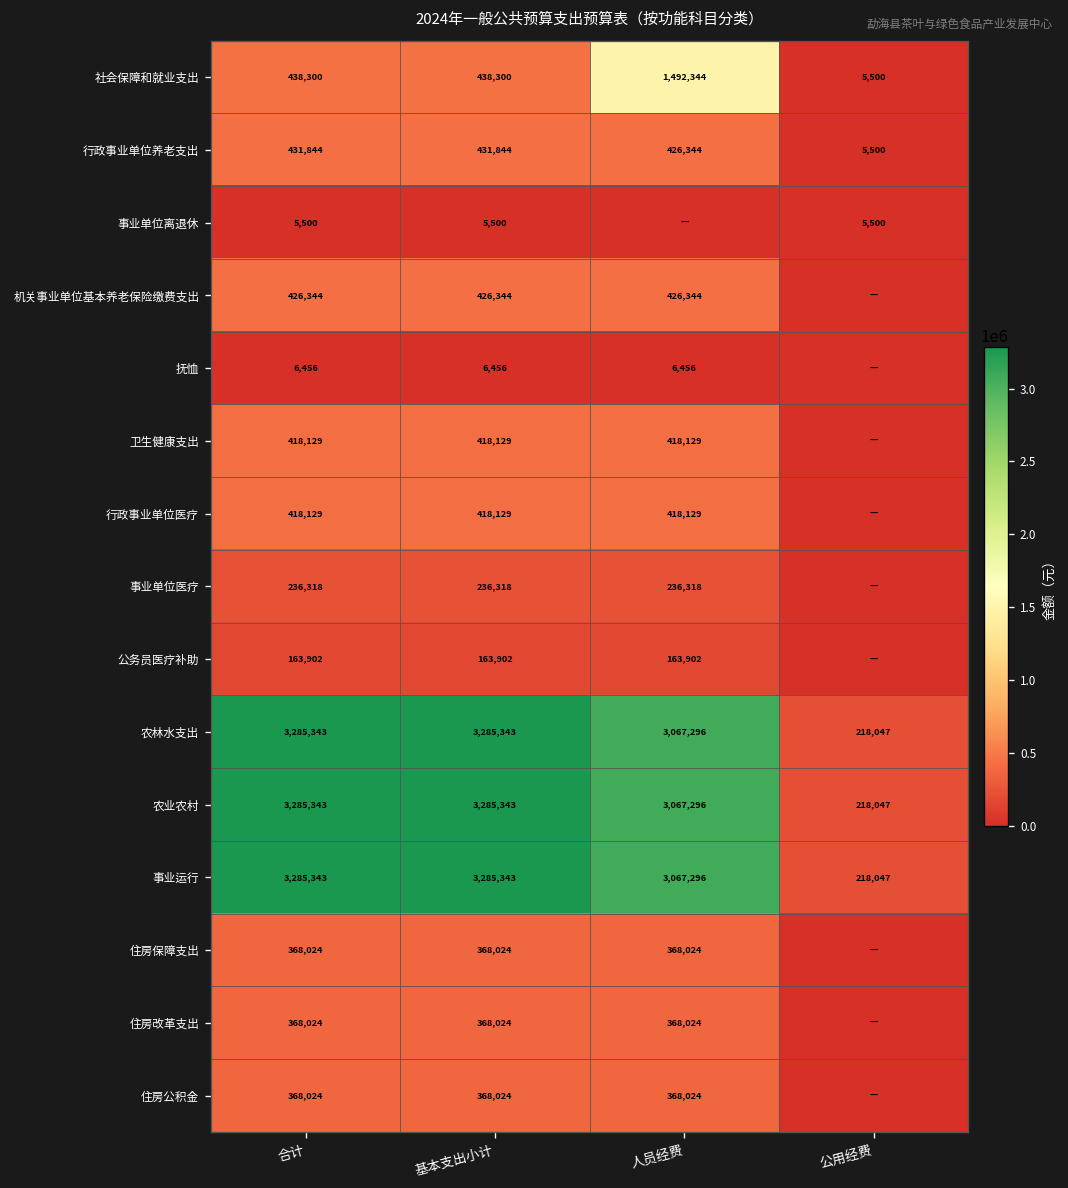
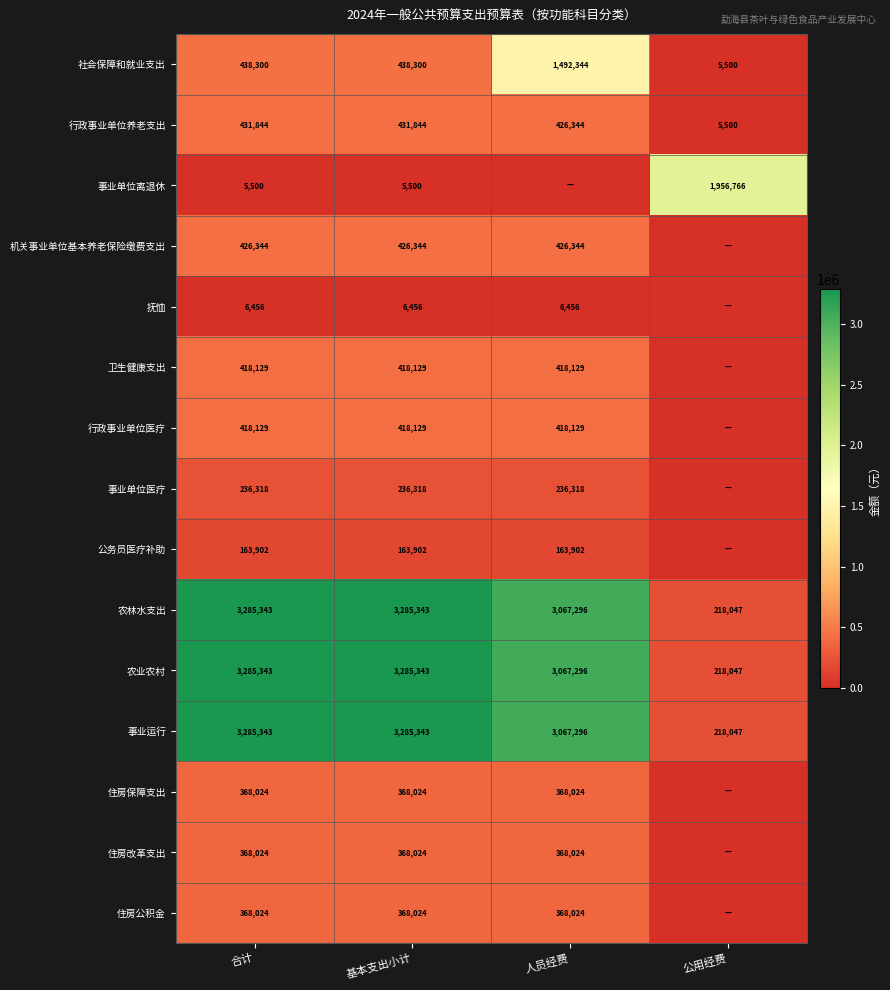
  {
    "社会保障和就业支出": {
      "合计": "438,300",
      "基本支出小计": "438,300",
      "人员经费": "1,492,344",
      "公用经费": "5,500"
    },
    "行政事业单位养老支出": {
      "合计": "431,844",
      "基本支出小计": "431,844",
      "人员经费": "426,344",
      "公用经费": "5,500"
    },
    "事业单位离退休": {
      "合计": "5,500",
      "基本支出小计": "5,500",
-     "公用经费": "5,500"
+     "公用经费": "1,956,766"
    },
    "机关事业单位基本养老保险缴费支出": {
      "合计": "426,344",
      "基本支出小计": "426,344",
      "人员经费": "426,344"
    },
    "抚恤": {
      "合计": "6,456",
      "基本支出小计": "6,456",
      "人员经费": "6,456"
    },
    "卫生健康支出": {
      "合计": "418,129",
      "基本支出小计": "418,129",
      "人员经费": "418,129"
    },
    "行政事业单位医疗": {
      "合计": "418,129",
      "基本支出小计": "418,129",
      "人员经费": "418,129"
    },
    "事业单位医疗": {
      "合计": "236,318",
      "基本支出小计": "236,318",
      "人员经费": "236,318"
    },
    "公务员医疗补助": {
      "合计": "163,902",
      "基本支出小计": "163,902",
      "人员经费": "163,902"
    },
    "农林水支出": {
      "合计": "3,285,343",
      "基本支出小计": "3,285,343",
      "人员经费": "3,067,296",
      "公用经费": "218,047"
    },
    "农业农村": {
      "合计": "3,285,343",
      "基本支出小计": "3,285,343",
      "人员经费": "3,067,296",
      "公用经费": "218,047"
    },
    "事业运行": {
      "合计": "3,285,343",
      "基本支出小计": "3,285,343",
      "人员经费": "3,067,296",
      "公用经费": "218,047"
    },
    "住房保障支出": {
      "合计": "368,024",
      "基本支出小计": "368,024",
      "人员经费": "368,024"
    },
    "住房改革支出": {
      "合计": "368,024",
      "基本支出小计": "368,024",
      "人员经费": "368,024"
    },
    "住房公积金": {
      "合计": "368,024",
      "基本支出小计": "368,024",
      "人员经费": "368,024"
    }
  }
